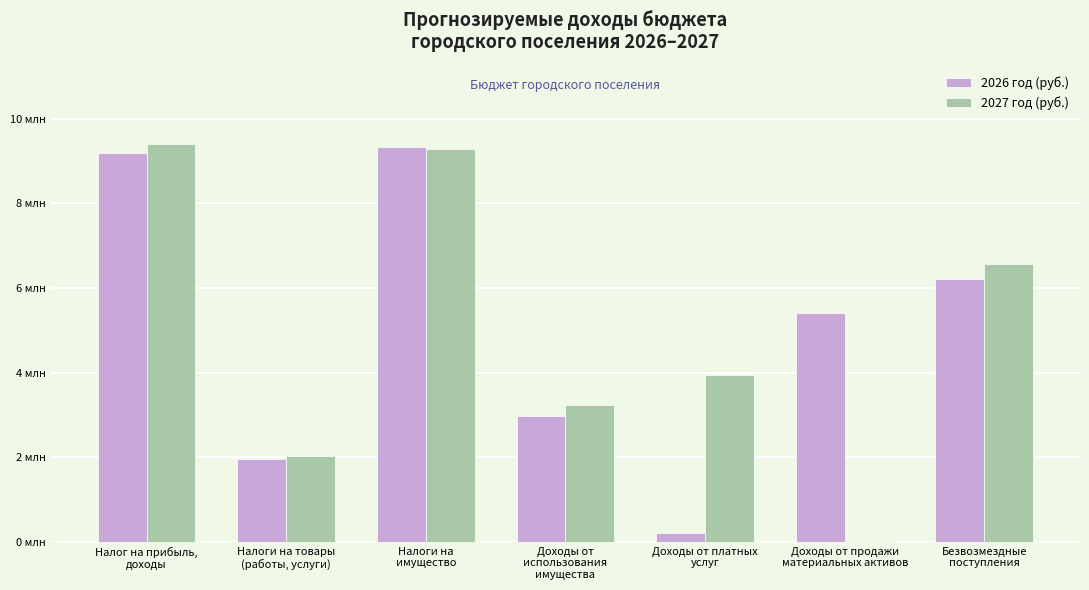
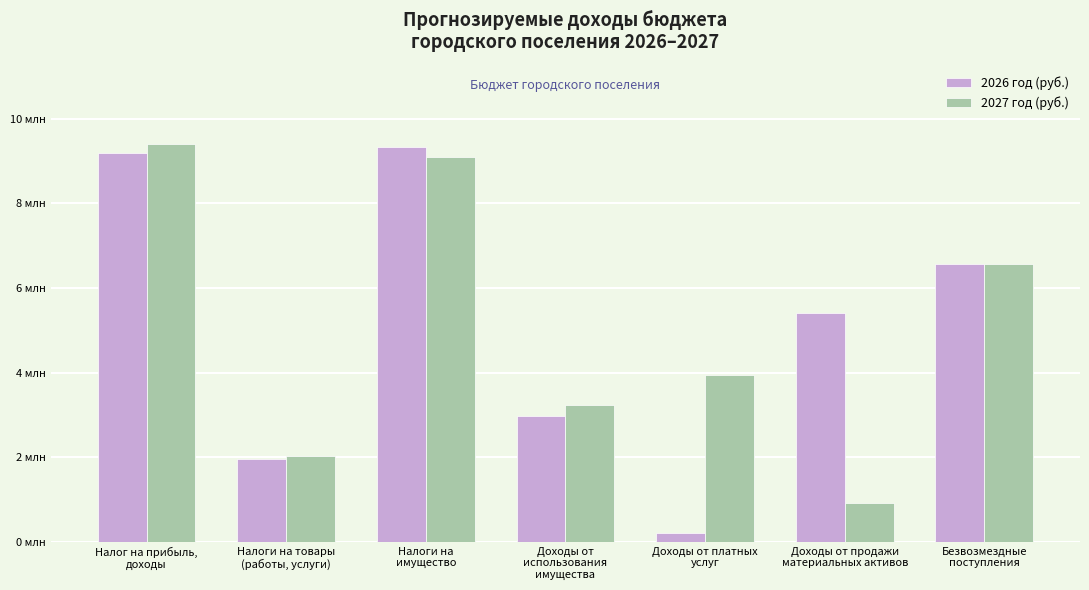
  {
    "2026 год (руб.)": {
      "Налог на прибыль, доходы": "9.2 млн",
      "Налоги на товары (работы, услуги)": "2.0 млн",
      "Налоги на имущество": "9.3 млн",
      "Доходы от использования имущества": "3.0 млн",
      "Доходы от платных услуг": "0.2 млн",
      "Доходы от продажи материальных активов": "5.4 млн",
-     "Безвозмездные поступления": "6.2 млн"
+     "Безвозмездные поступления": "6.6 млн"
    },
    "2027 год (руб.)": {
      "Налог на прибыль, доходы": "9.4 млн",
      "Налоги на товары (работы, услуги)": "2.0 млн",
-     "Налоги на имущество": "9.3 млн",
+     "Налоги на имущество": "9.1 млн",
      "Доходы от использования имущества": "3.2 млн",
      "Доходы от платных услуг": "4.0 млн",
-     "Доходы от продажи материальных активов": "0.0 млн",
+     "Доходы от продажи материальных активов": "0.9 млн",
      "Безвозмездные поступления": "6.6 млн"
    }
  }
